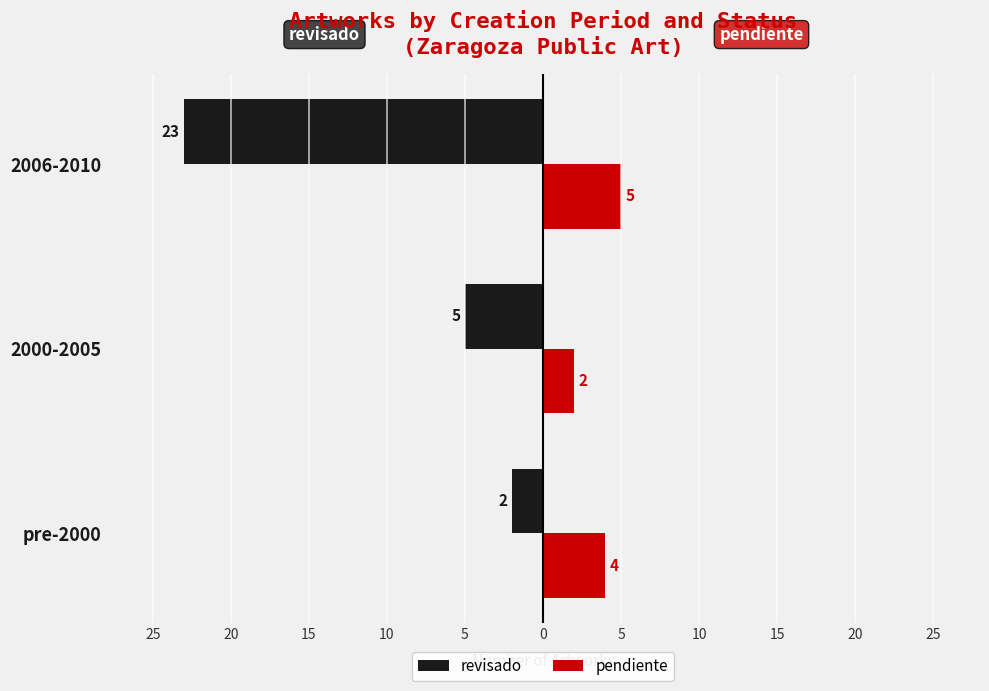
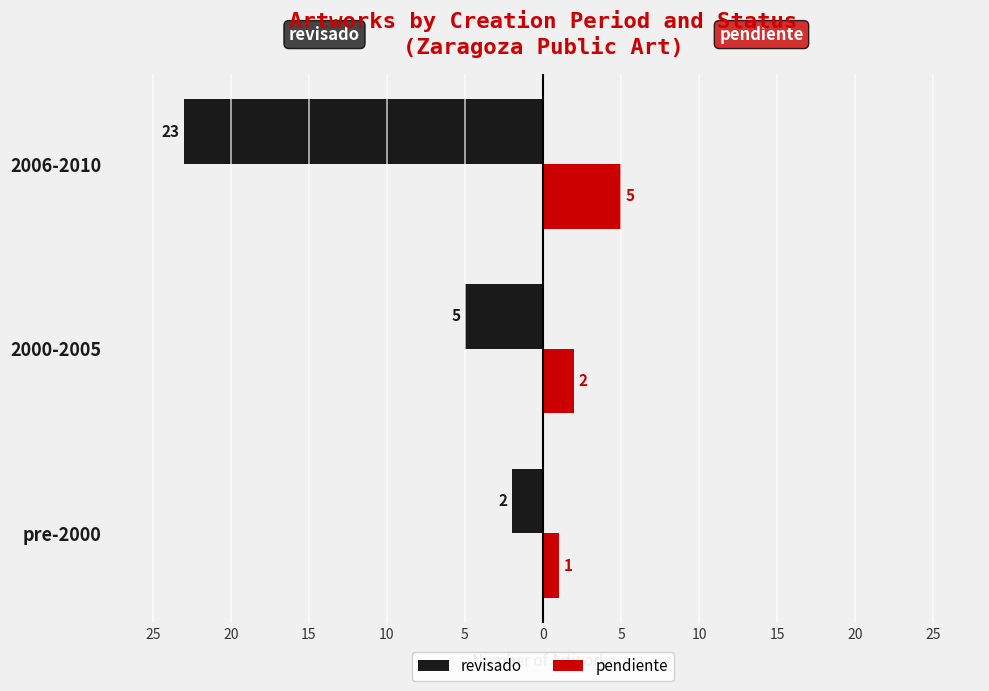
  {
    "pendiente": {
      "2006-2010": 5,
      "2000-2005": 2,
-     "pre-2000": 4
+     "pre-2000": 1
    }
  }
